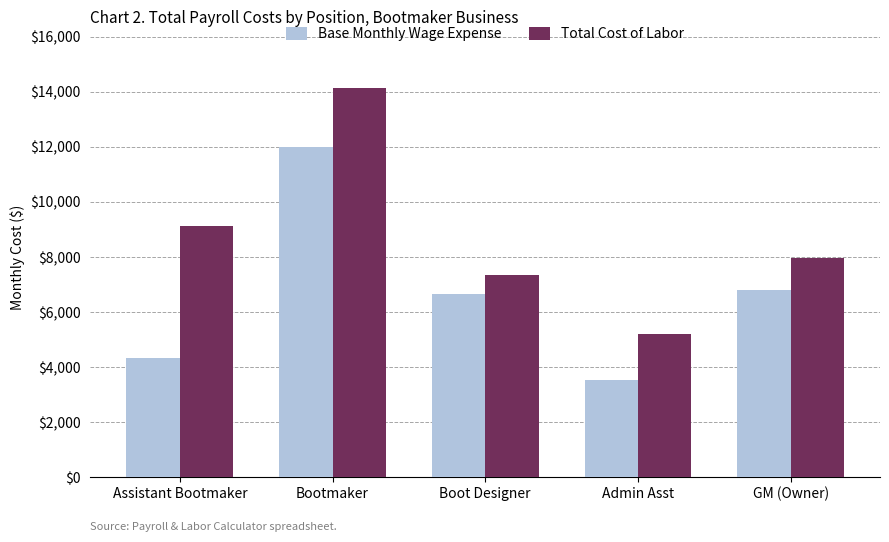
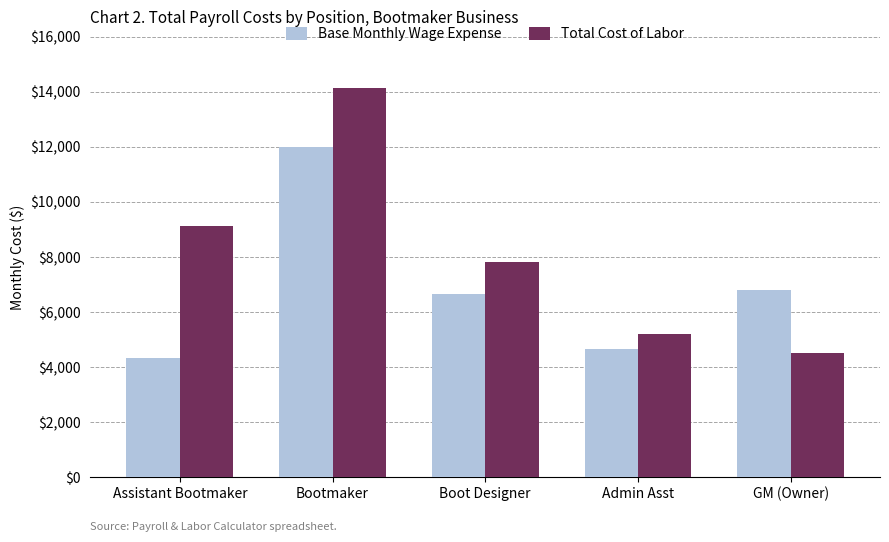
  {
    "Base Monthly Wage Expense": {
      "Assistant Bootmaker": "$4,300",
      "Bootmaker": "$12,000",
      "Boot Designer": "$6,700",
-     "Admin Asst": "$3,500",
+     "Admin Asst": "$4,700",
      "GM (Owner)": "$6,800"
    },
    "Total Cost of Labor": {
      "Assistant Bootmaker": "$9,100",
      "Bootmaker": "$14,100",
-     "Boot Designer": "$7,400",
+     "Boot Designer": "$7,800",
      "Admin Asst": "$5,200",
-     "GM (Owner)": "$8,000"
+     "GM (Owner)": "$4,500"
    }
  }
